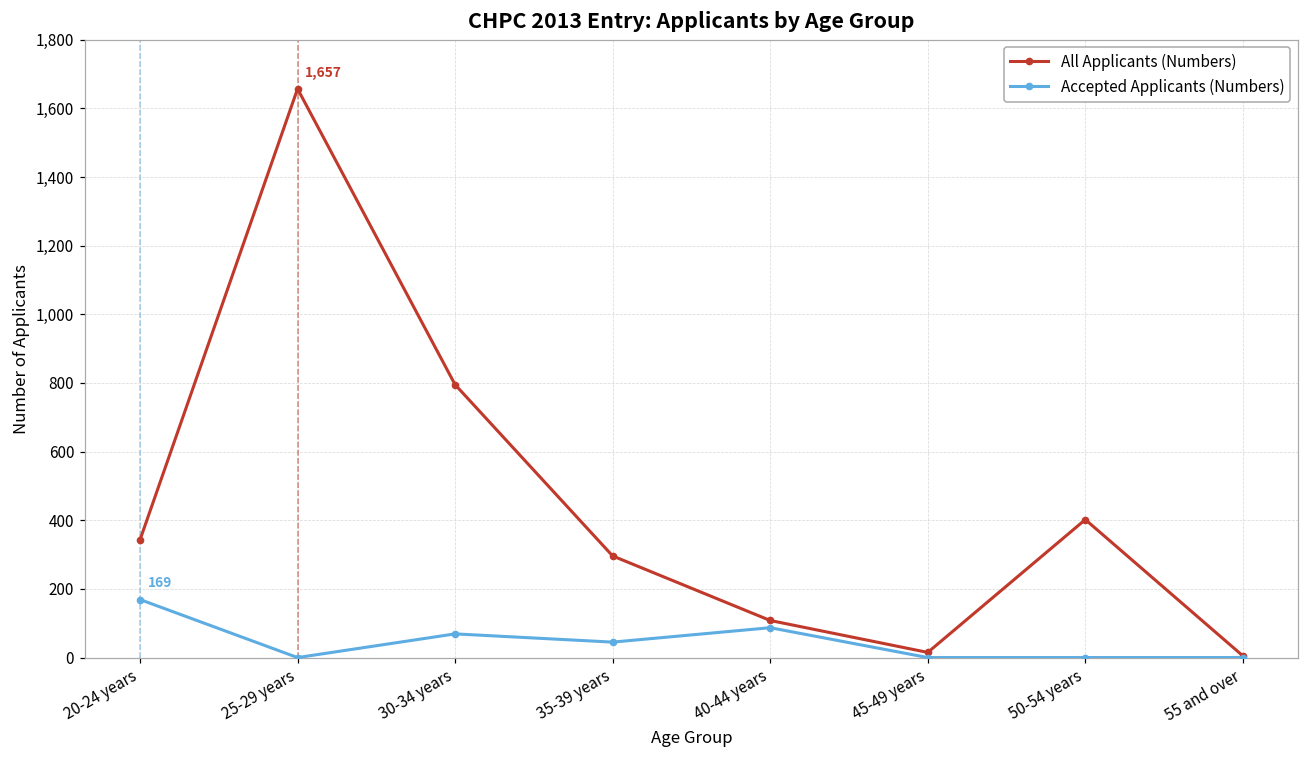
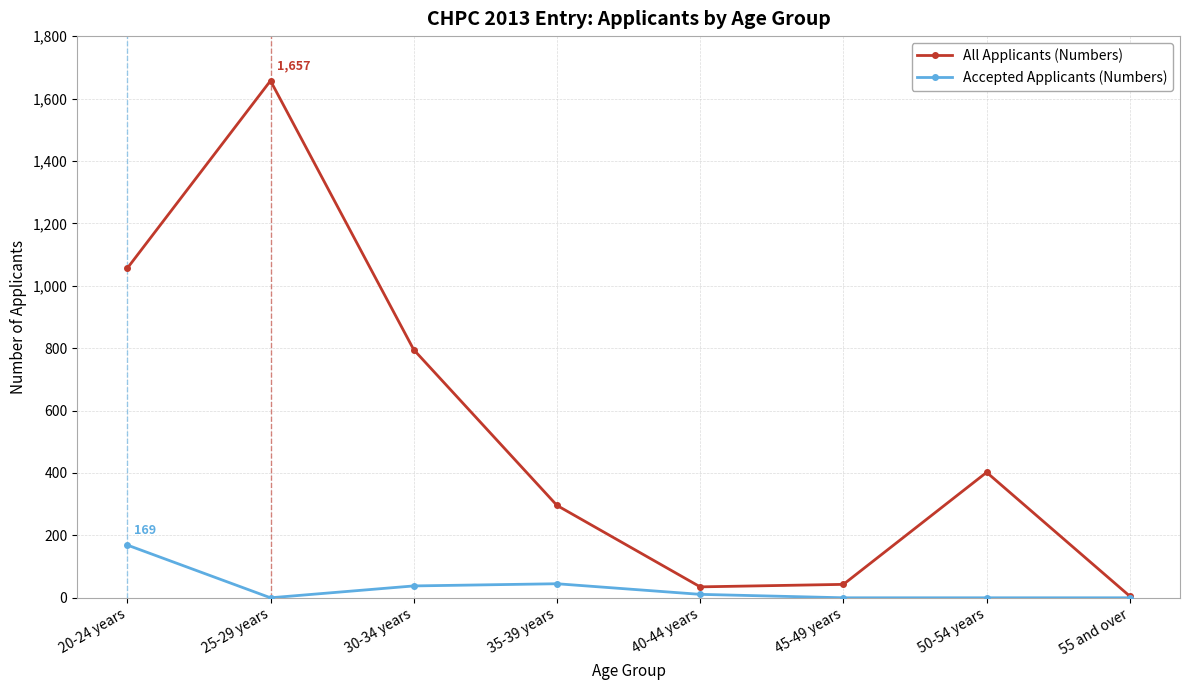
  {
    "All Applicants (Numbers)": {
-     "20-24 years": "340",
+     "20-24 years": "1,060",
      "30-34 years": "800",
      "35-39 years": "300",
-     "40-44 years": "110",
-     "45-49 years": "20",
+     "40-44 years": "40",
+     "45-49 years": "40",
      "50-54 years": "400"
    },
    "Accepted Applicants (Numbers)": {
      "25-29 years": "0",
-     "30-34 years": "70",
+     "30-34 years": "40",
      "35-39 years": "50",
-     "40-44 years": "90",
+     "40-44 years": "10",
      "45-49 years": "0",
      "50-54 years": "0"
    }
  }
